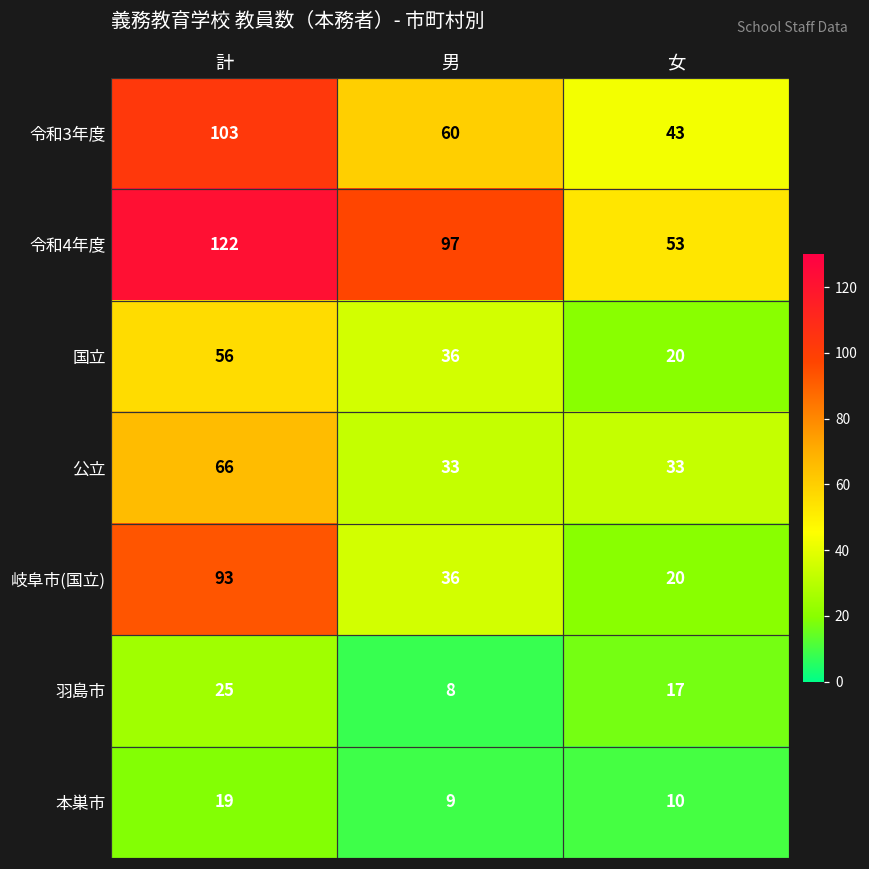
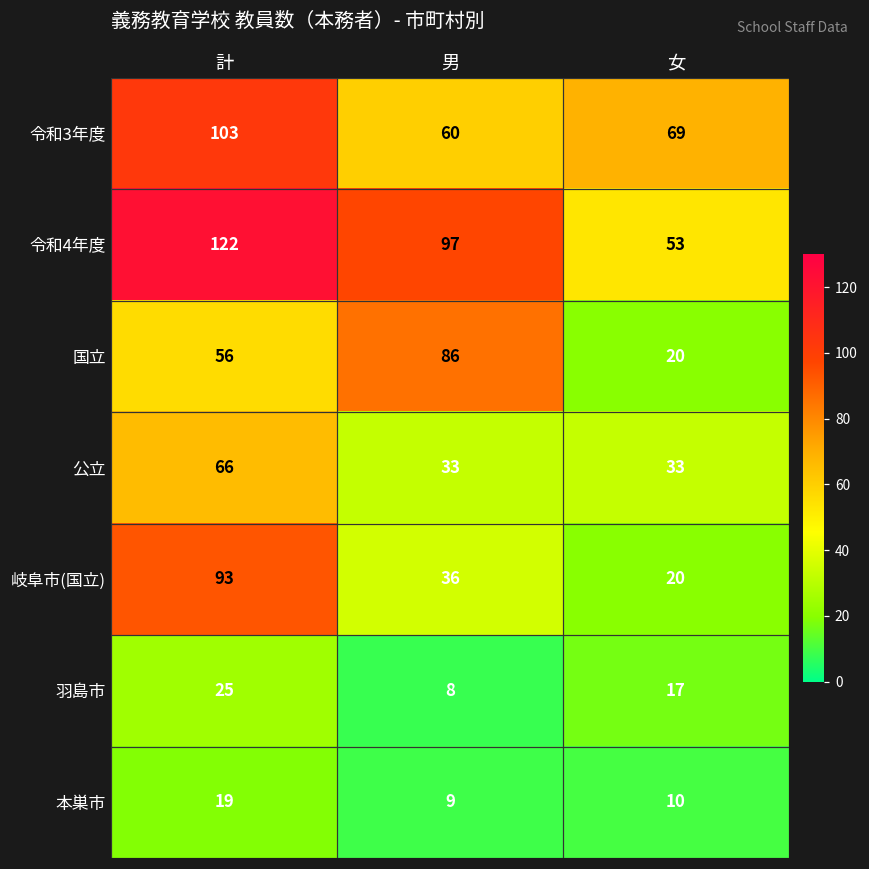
  {
    "令和3年度": {
      "計": 103,
      "男": 60,
-     "女": 43
+     "女": 69
    },
    "令和4年度": {
      "計": 122,
      "男": 97,
      "女": 53
    },
    "国立": {
      "計": 56,
-     "男": 36,
+     "男": 86,
      "女": 20
    },
    "公立": {
      "計": 66,
      "男": 33,
      "女": 33
    },
    "岐阜市(国立)": {
      "計": 93,
      "男": 36,
      "女": 20
    },
    "羽島市": {
      "計": 25,
      "男": 8,
      "女": 17
    },
    "本巣市": {
      "計": 19,
      "男": 9,
      "女": 10
    }
  }
